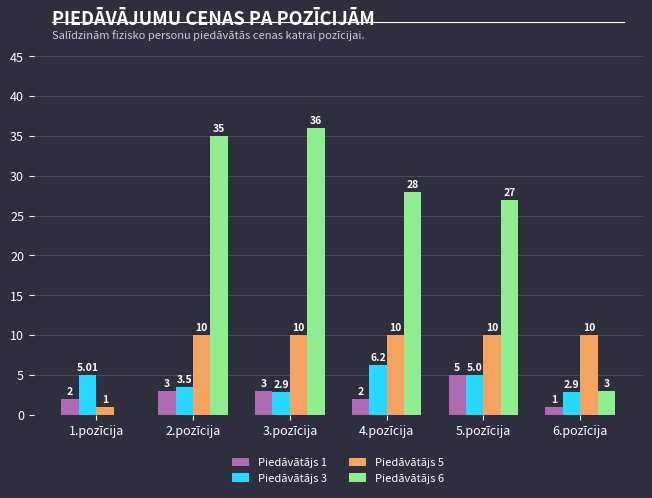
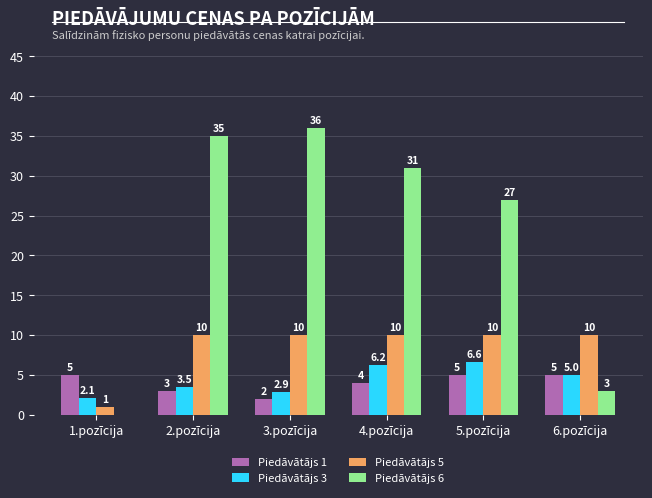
  {
    "Piedāvātājs 1": {
-     "1.pozīcija": 2,
+     "1.pozīcija": 5,
      "2.pozīcija": 3,
-     "3.pozīcija": 3,
-     "4.pozīcija": 2,
+     "3.pozīcija": 2,
+     "4.pozīcija": 4,
      "5.pozīcija": 5,
-     "6.pozīcija": 1
+     "6.pozīcija": 5
    },
    "Piedāvātājs 3": {
-     "1.pozīcija": 5.01,
+     "1.pozīcija": 2.1,
      "2.pozīcija": 3.5,
      "3.pozīcija": 2.9,
      "4.pozīcija": 6.2,
-     "5.pozīcija": 5.0,
-     "6.pozīcija": 2.9
+     "5.pozīcija": 6.6,
+     "6.pozīcija": 5.0
    },
    "Piedāvātājs 5": {
      "1.pozīcija": 1,
      "2.pozīcija": 10,
      "3.pozīcija": 10,
      "4.pozīcija": 10,
      "5.pozīcija": 10,
      "6.pozīcija": 10
    },
    "Piedāvātājs 6": {
      "2.pozīcija": 35,
      "3.pozīcija": 36,
-     "4.pozīcija": 28,
+     "4.pozīcija": 31,
      "5.pozīcija": 27,
      "6.pozīcija": 3
    }
  }
